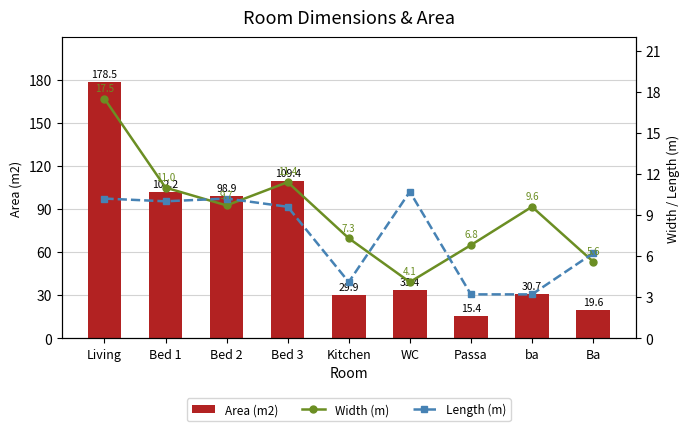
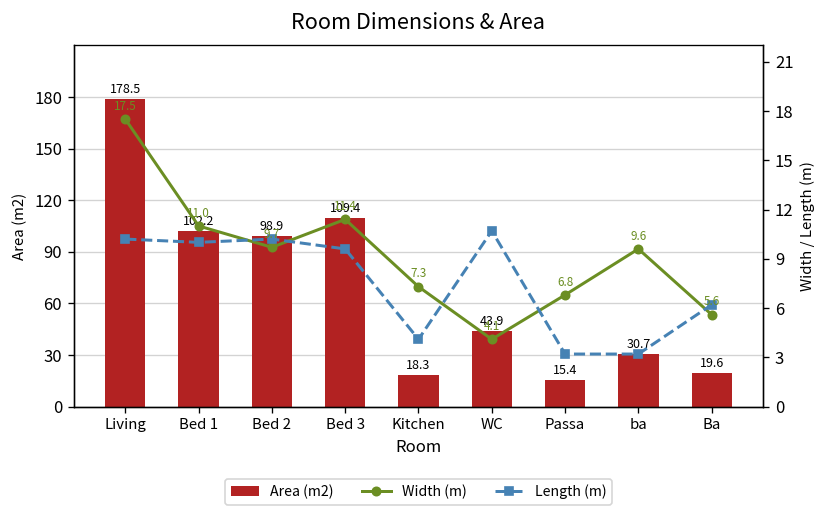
  {
    "Area (m2)": {
      "Living": 178.5,
-     "Kitchen": 29.9,
-     "WC": 33.4,
+     "Kitchen": 18.3,
+     "WC": 43.9,
      "Passa": 15.4,
      "ba": 30.7,
      "Ba": 19.6
    },
    "Width (m)": {
      "Living": 17.5,
      "Kitchen": 7.3,
      "WC": 4.1,
      "Passa": 6.8,
      "ba": 9.6
    }
  }
